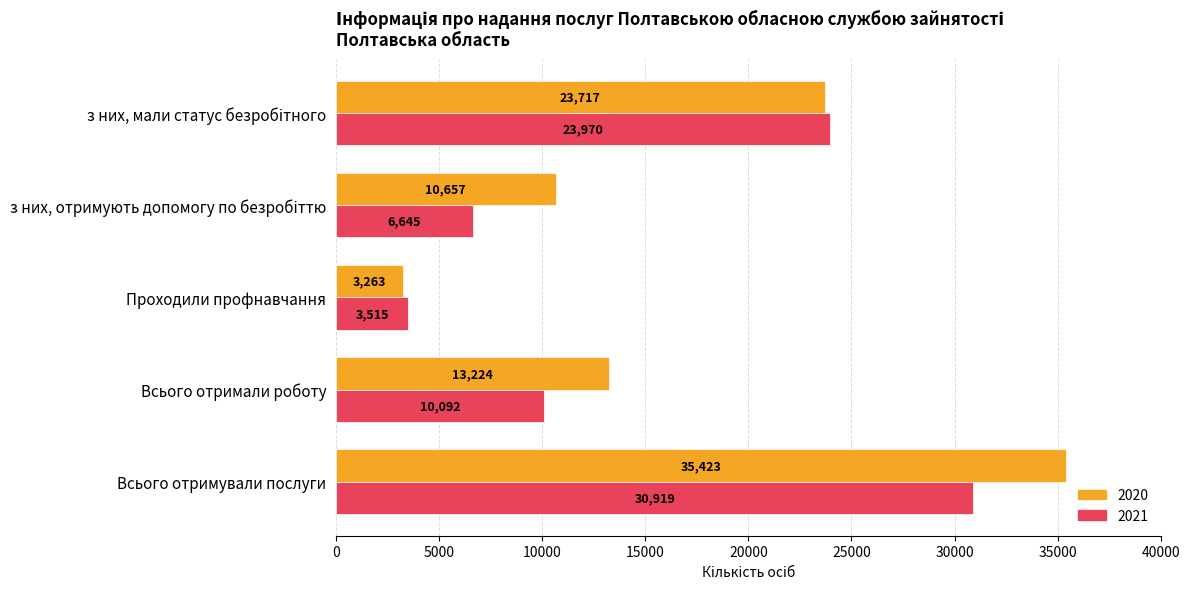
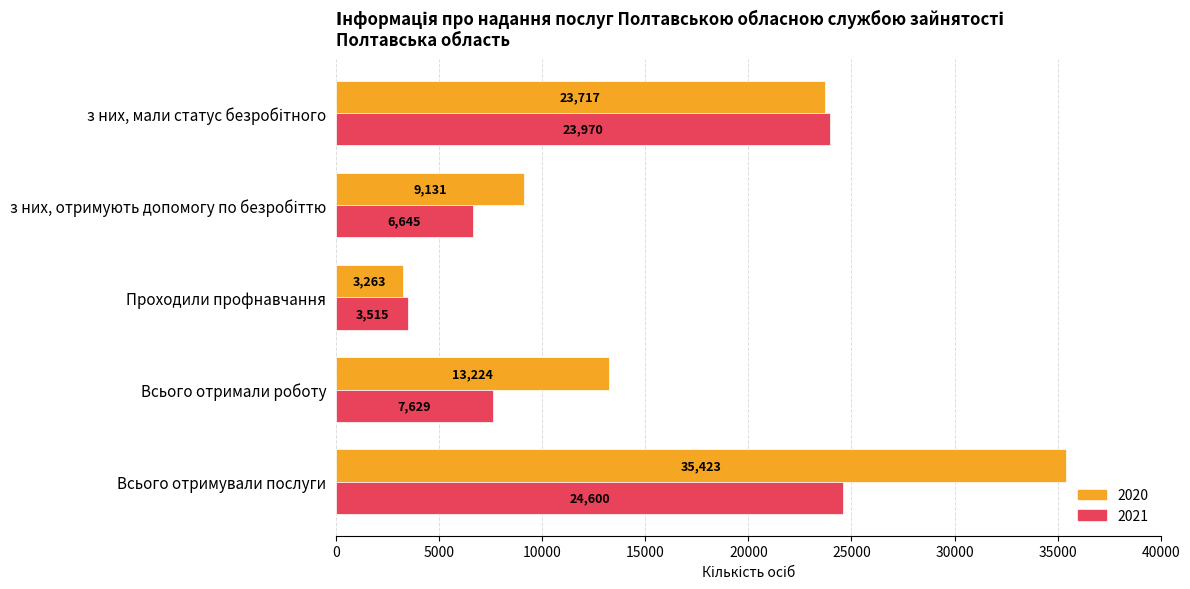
  {
    "2020": {
      "з них, мали статус безробітного": "23,717",
-     "з них, отримують допомогу по безробіттю": "10,657",
+     "з них, отримують допомогу по безробіттю": "9,131",
      "Проходили профнавчання": "3,263",
      "Всього отримали роботу": "13,224",
      "Всього отримували послуги": "35,423"
    },
    "2021": {
      "з них, мали статус безробітного": "23,970",
      "з них, отримують допомогу по безробіттю": "6,645",
      "Проходили профнавчання": "3,515",
-     "Всього отримали роботу": "10,092",
-     "Всього отримували послуги": "30,919"
+     "Всього отримали роботу": "7,629",
+     "Всього отримували послуги": "24,600"
    }
  }
